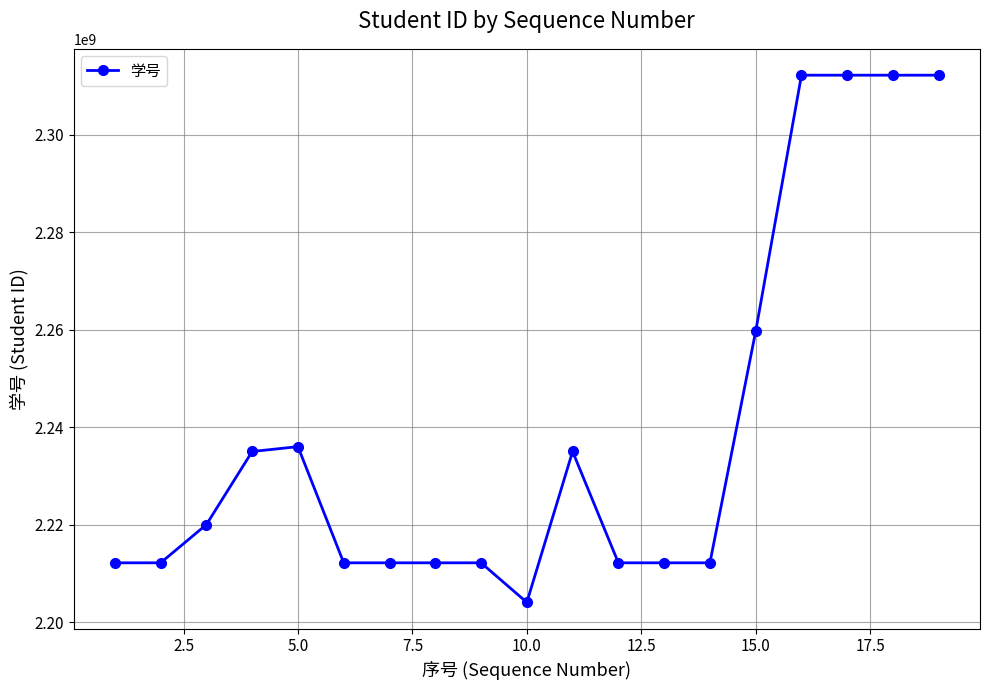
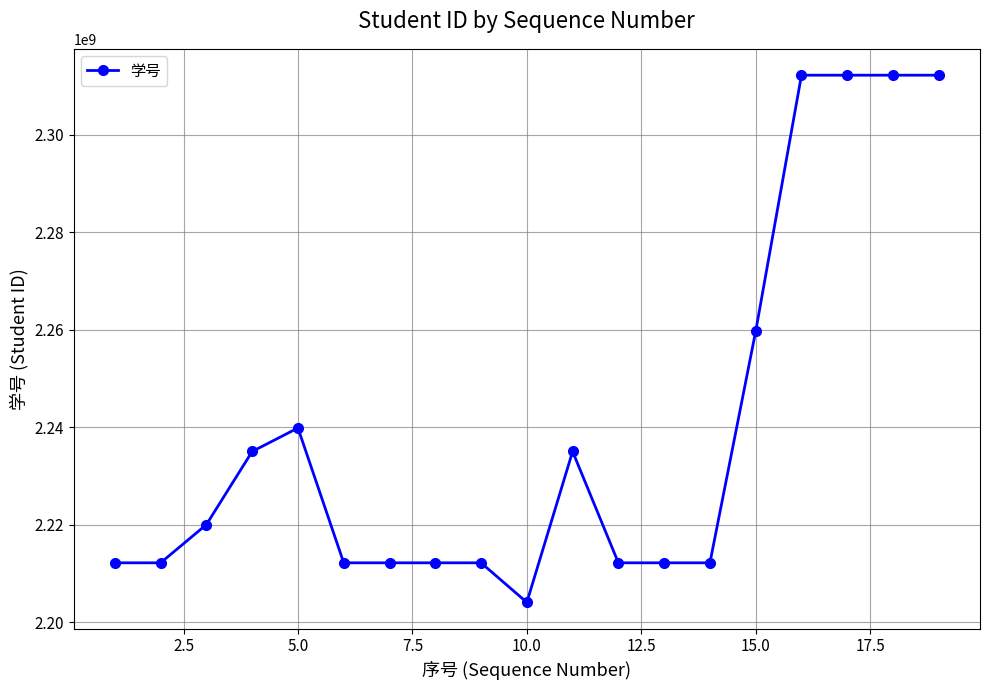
  {
-   "5.0": 2236000000,
+   "5.0": 2240000000,
    "10.0": 2204000000,
    "15.0": 2260000000
  }
